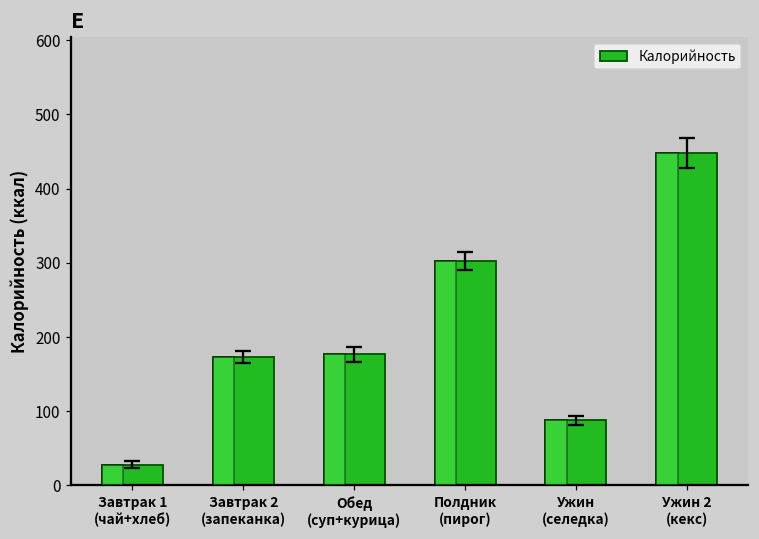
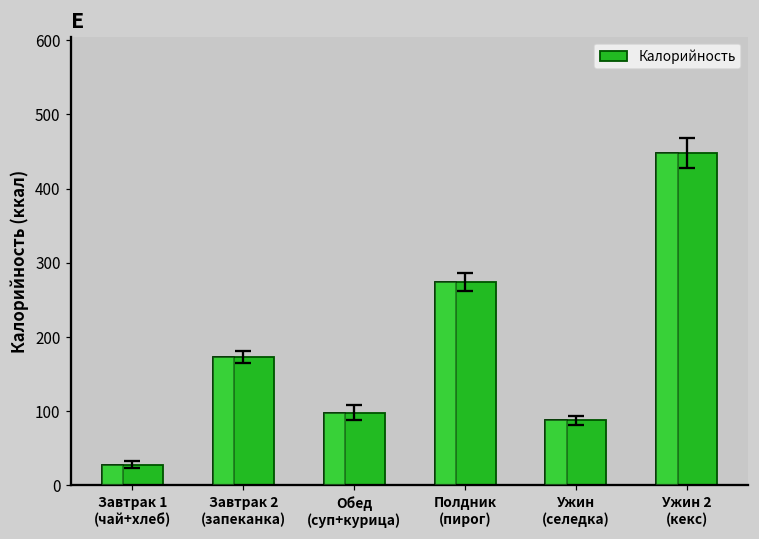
  {
    "Калорийность": {
      "Завтрак 1 (чай+хлеб)": 30,
      "Завтрак 2 (запеканка)": 170,
-     "Обед (суп+курица)": 180,
-     "Полдник (пирог)": 300,
+     "Обед (суп+курица)": 100,
+     "Полдник (пирог)": 270,
      "Ужин (селедка)": 90,
      "Ужин 2 (кекс)": 450
    }
  }
